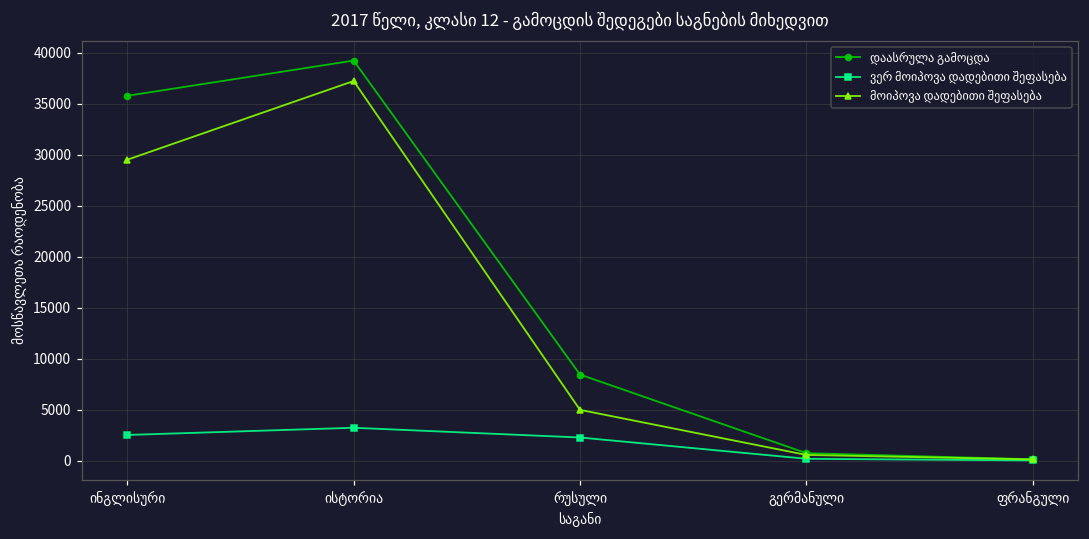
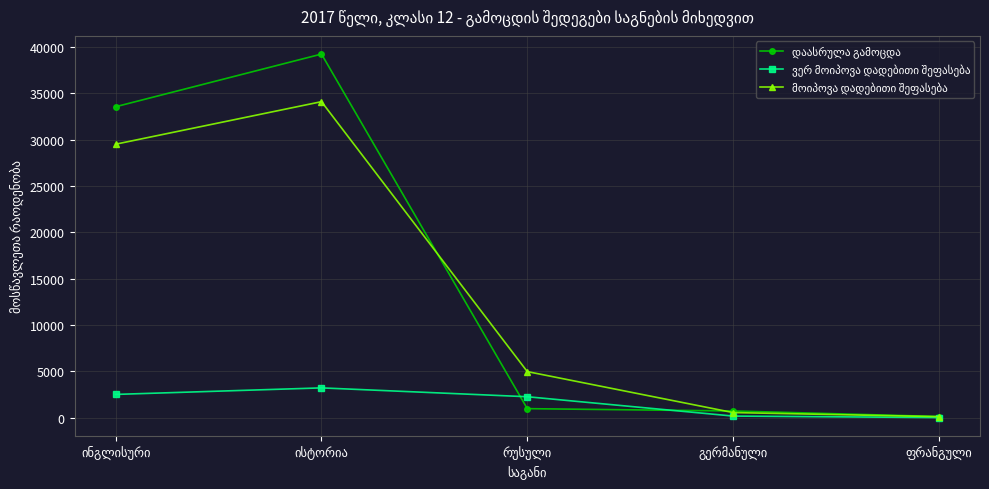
  {
    "დაასრულა გამოცდა": {
-     "ინგლისური": 36000,
+     "ინგლისური": 34000,
      "ისტორია": 39000,
-     "რუსული": 8000
+     "რუსული": 1000
    },
    "ვერ მოიპოვა დადებითი შეფასება": {
      "ინგლისური": 3000,
      "ისტორია": 3000,
      "რუსული": 2000,
      "გერმანული": 0
    },
    "მოიპოვა დადებითი შეფასება": {
      "ინგლისური": 29000,
-     "ისტორია": 37000,
+     "ისტორია": 34000,
      "რუსული": 5000
    }
  }
